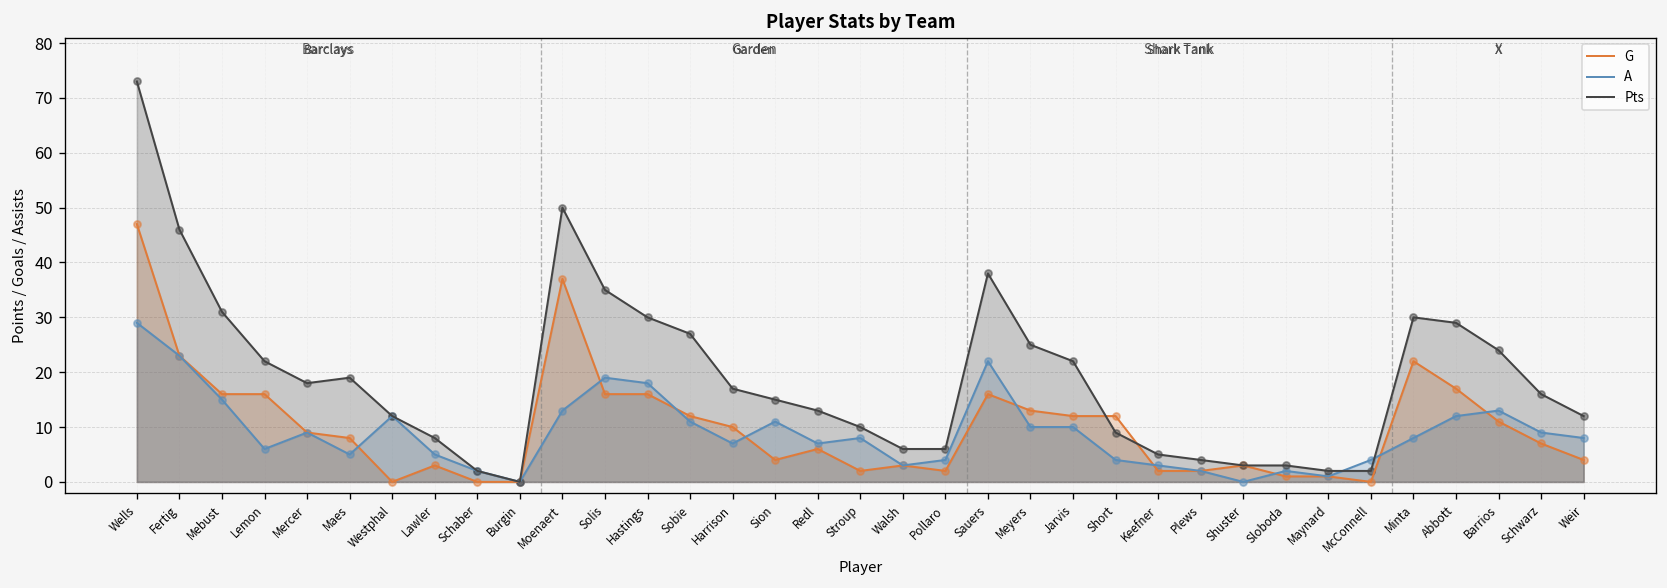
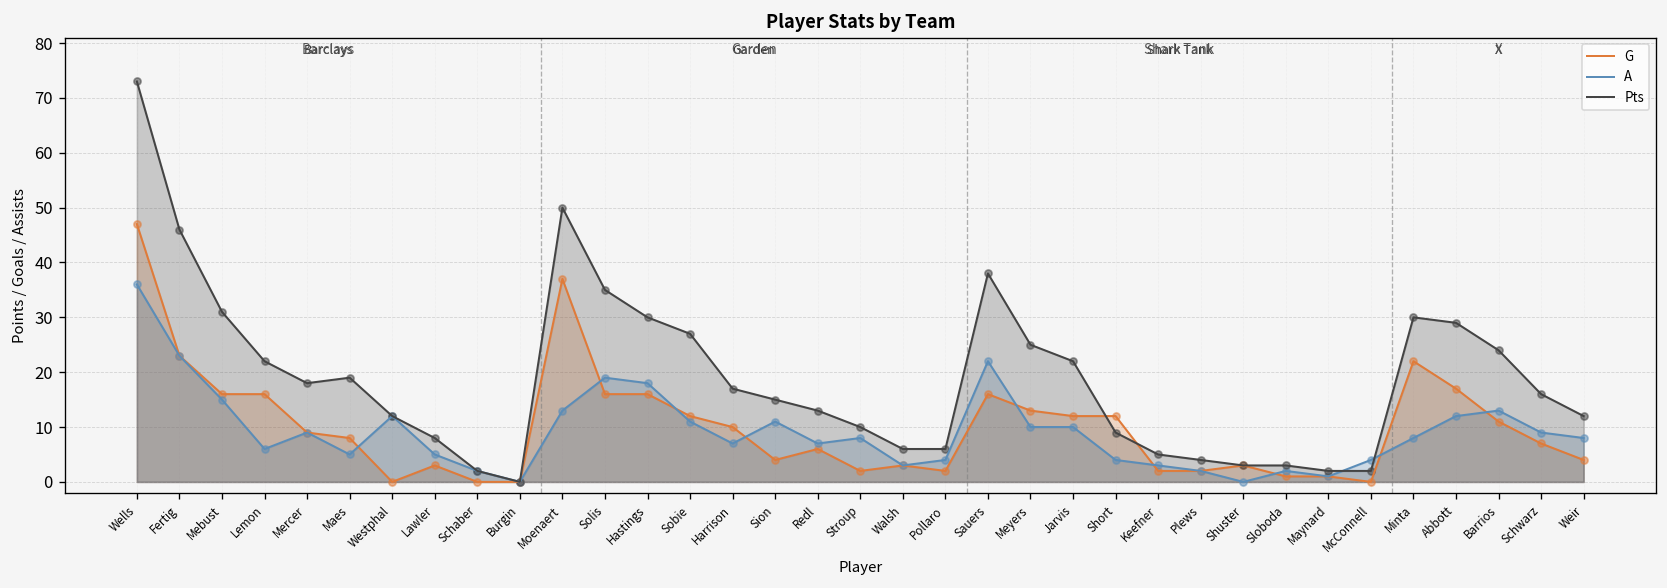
  {
    "G": {
      "Wells": 47,
      "Mebust": 16,
      "Lemon": 16,
      "Maes": 8,
      "Westphal": 0,
      "Lawler": 3,
      "Schaber": 0,
      "Moenaert": 37,
      "Solis": 16,
      "Hastings": 16,
      "Sobie": 12,
      "Harrison": 10,
      "Sion": 4,
      "Redl": 6,
      "Stroup": 2,
      "Pollaro": 2,
      "Sauers": 16,
      "Meyers": 13,
      "Jarvis": 12,
      "Short": 12,
      "Keefner": 2,
      "Sloboda": 1,
      "McConnell": 0,
      "Minta": 22,
      "Abbott": 17,
      "Barrios": 11,
      "Schwarz": 7,
      "Weir": 4
    },
    "A": {
-     "Wells": 29,
+     "Wells": 36,
      "Mebust": 15,
      "Lemon": 6,
      "Maes": 5,
      "Lawler": 5,
      "Moenaert": 13,
      "Solis": 19,
      "Hastings": 18,
      "Sobie": 11,
      "Harrison": 7,
      "Sion": 11,
      "Redl": 7,
      "Stroup": 8,
      "Pollaro": 4,
      "Sauers": 22,
      "Meyers": 10,
      "Jarvis": 10,
      "Short": 4,
      "Keefner": 3,
      "Shuster": 0,
      "Sloboda": 2,
      "McConnell": 4,
      "Minta": 8,
      "Abbott": 12,
      "Barrios": 13,
      "Schwarz": 9,
      "Weir": 8
    },
    "Pts": {
      "Wells": 73,
      "Fertig": 46,
      "Mebust": 31,
      "Lemon": 22,
      "Mercer": 18,
      "Maes": 19,
      "Lawler": 8,
      "Moenaert": 50,
      "Solis": 35,
      "Hastings": 30,
      "Sobie": 27,
      "Harrison": 17,
      "Sion": 15,
      "Redl": 13,
      "Stroup": 10,
      "Walsh": 6,
      "Pollaro": 6,
      "Sauers": 38,
      "Meyers": 25,
      "Jarvis": 22,
      "Short": 9,
      "Keefner": 5,
      "Plews": 4,
      "Sloboda": 3,
      "Maynard": 2,
      "McConnell": 2,
      "Minta": 30,
      "Abbott": 29,
      "Barrios": 24,
      "Schwarz": 16,
      "Weir": 12
    }
  }
